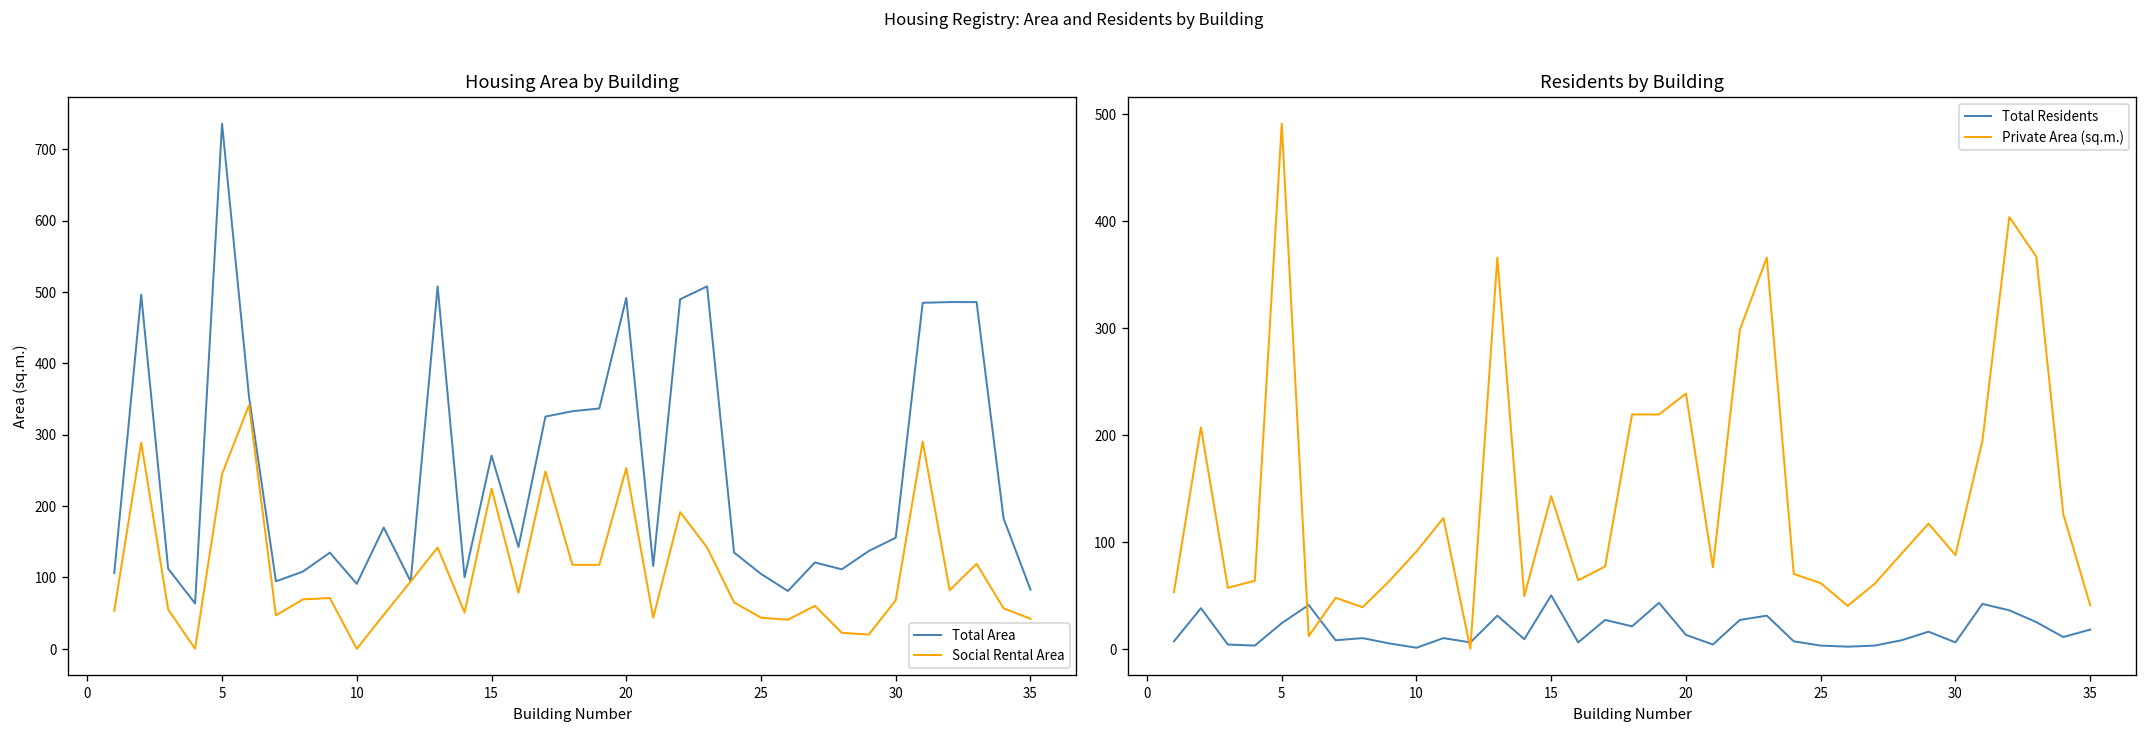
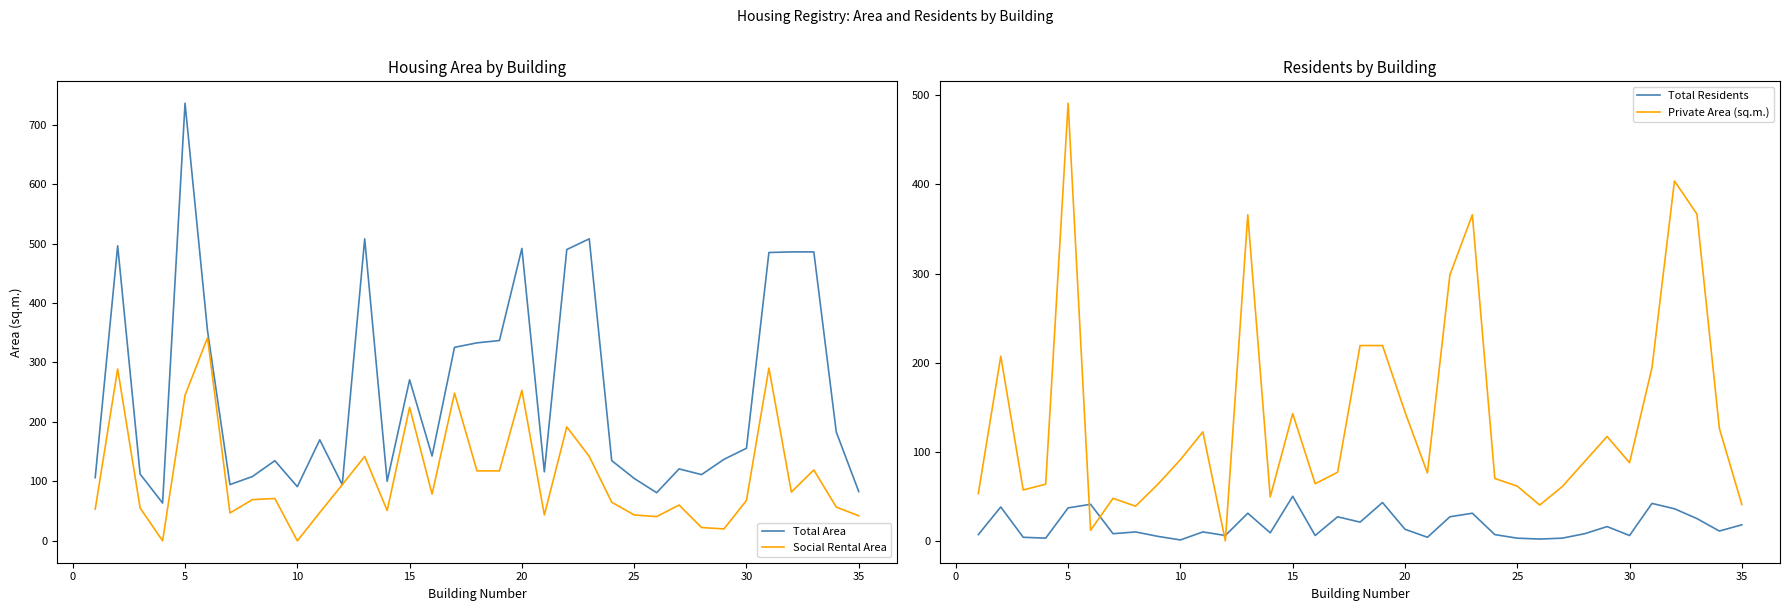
  {
    "Housing Area by Building": {
      "Total Area": {
        "5": 740,
        "10": 90,
        "15": 270,
        "20": 490,
        "25": 110,
        "30": 160,
        "35": 80
      },
      "Social Rental Area": {
        "5": 240,
        "10": 0,
        "15": 220,
        "20": 250,
        "25": 40,
        "30": 70,
        "35": 40
      }
    },
    "Residents by Building": {
      "Total Residents": {
-       "5": 20,
+       "5": 40,
        "10": 0,
        "15": 50,
        "20": 10,
        "25": 0,
        "30": 10,
        "35": 20
      },
      "Private Area (sq.m.)": {
        "5": 490,
        "10": 90,
        "15": 140,
-       "20": 240,
+       "20": 140,
        "25": 60,
        "30": 90,
        "35": 40
      }
    }
  }
